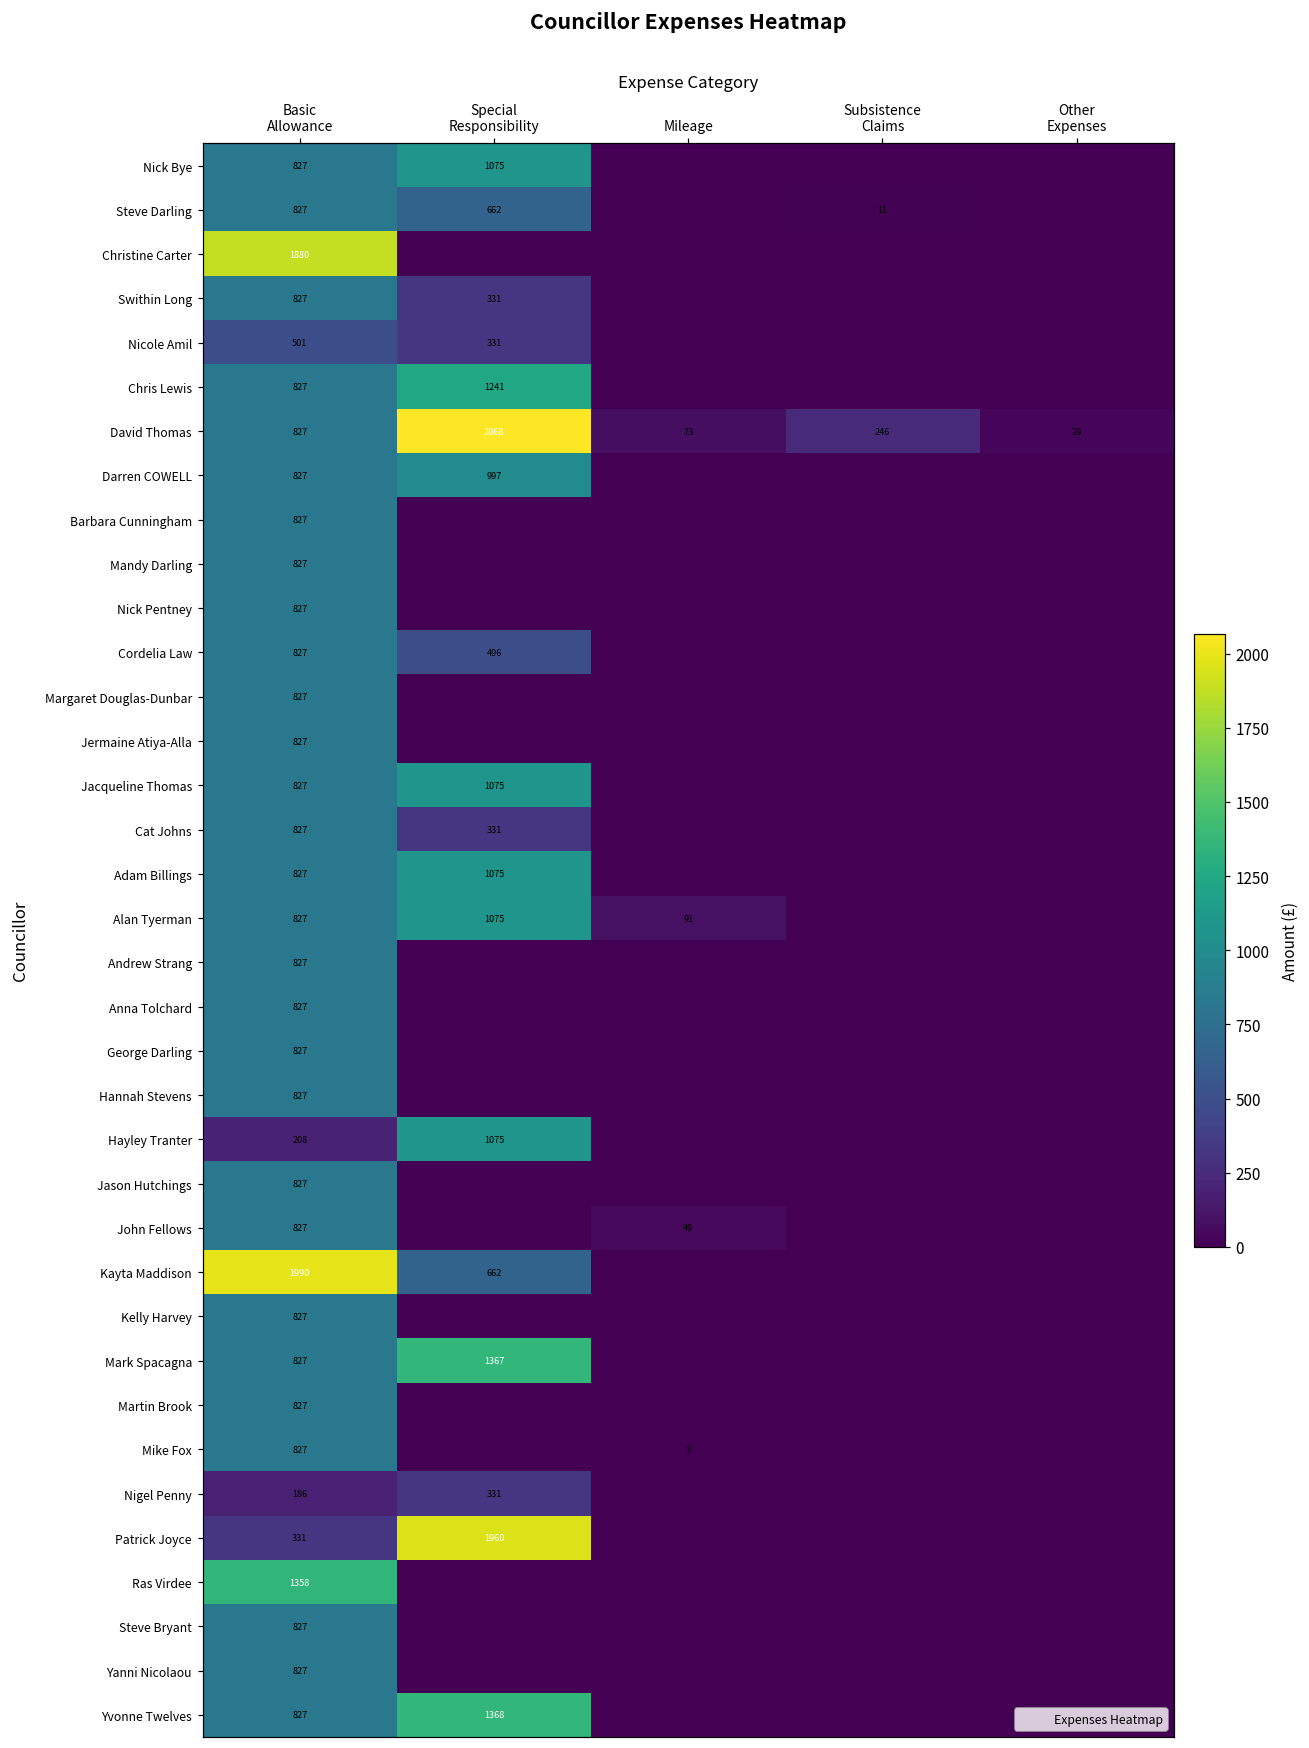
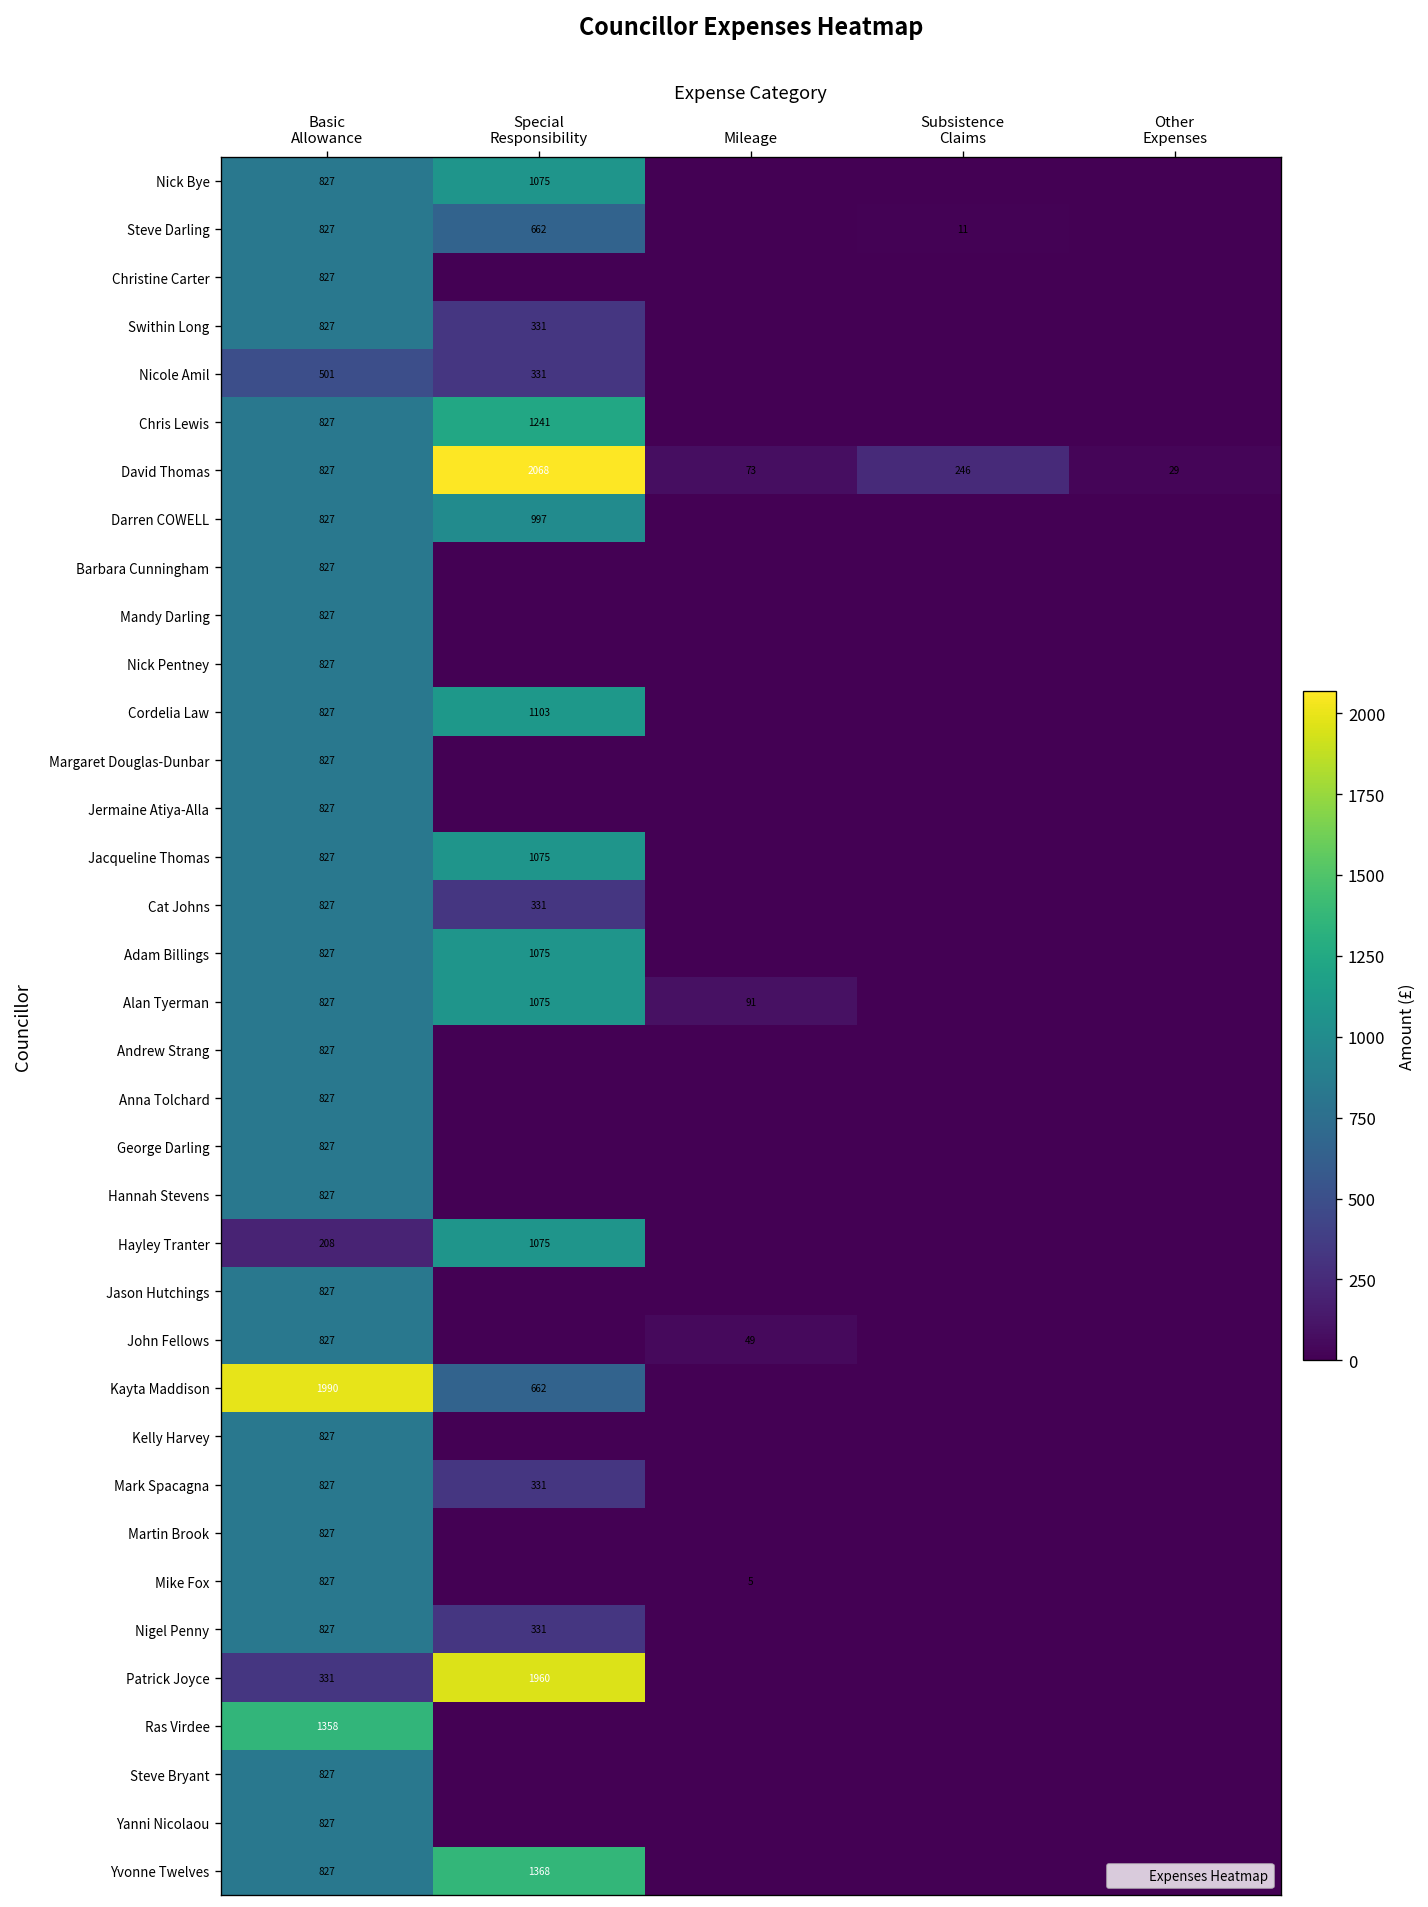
  {
    "Nick Bye": {
      "Basic Allowance": 827,
      "Special Responsibility": 1075
    },
    "Steve Darling": {
      "Basic Allowance": 827,
      "Special Responsibility": 662,
      "Subsistence Claims": 11
    },
    "Christine Carter": {
-     "Basic Allowance": 1880
+     "Basic Allowance": 827
    },
    "Swithin Long": {
      "Basic Allowance": 827,
      "Special Responsibility": 331
    },
    "Nicole Amil": {
      "Basic Allowance": 501,
      "Special Responsibility": 331
    },
    "Chris Lewis": {
      "Basic Allowance": 827,
      "Special Responsibility": 1241
    },
    "David Thomas": {
      "Basic Allowance": 827,
      "Special Responsibility": 2068,
      "Mileage": 73,
      "Subsistence Claims": 246,
      "Other Expenses": 29
    },
    "Darren COWELL": {
      "Basic Allowance": 827,
      "Special Responsibility": 997
    },
    "Barbara Cunningham": {
      "Basic Allowance": 827
    },
    "Mandy Darling": {
      "Basic Allowance": 827
    },
    "Nick Pentney": {
      "Basic Allowance": 827
    },
    "Cordelia Law": {
      "Basic Allowance": 827,
-     "Special Responsibility": 496
+     "Special Responsibility": 1103
    },
    "Margaret Douglas-Dunbar": {
      "Basic Allowance": 827
    },
    "Jermaine Atiya-Alla": {
      "Basic Allowance": 827
    },
    "Jacqueline Thomas": {
      "Basic Allowance": 827,
      "Special Responsibility": 1075
    },
    "Cat Johns": {
      "Basic Allowance": 827,
      "Special Responsibility": 331
    },
    "Adam Billings": {
      "Basic Allowance": 827,
      "Special Responsibility": 1075
    },
    "Alan Tyerman": {
      "Basic Allowance": 827,
      "Special Responsibility": 1075,
      "Mileage": 91
    },
    "Andrew Strang": {
      "Basic Allowance": 827
    },
    "Anna Tolchard": {
      "Basic Allowance": 827
    },
    "George Darling": {
      "Basic Allowance": 827
    },
    "Hannah Stevens": {
      "Basic Allowance": 827
    },
    "Hayley Tranter": {
      "Basic Allowance": 208,
      "Special Responsibility": 1075
    },
    "Jason Hutchings": {
      "Basic Allowance": 827
    },
    "John Fellows": {
      "Basic Allowance": 827,
      "Mileage": 49
    },
    "Kayta Maddison": {
      "Basic Allowance": 1990,
      "Special Responsibility": 662
    },
    "Kelly Harvey": {
      "Basic Allowance": 827
    },
    "Mark Spacagna": {
      "Basic Allowance": 827,
-     "Special Responsibility": 1367
+     "Special Responsibility": 331
    },
    "Martin Brook": {
      "Basic Allowance": 827
    },
    "Mike Fox": {
      "Basic Allowance": 827,
      "Mileage": 5
    },
    "Nigel Penny": {
-     "Basic Allowance": 186,
+     "Basic Allowance": 827,
      "Special Responsibility": 331
    },
    "Patrick Joyce": {
      "Basic Allowance": 331,
      "Special Responsibility": 1960
    },
    "Ras Virdee": {
      "Basic Allowance": 1358
    },
    "Steve Bryant": {
      "Basic Allowance": 827
    },
    "Yanni Nicolaou": {
      "Basic Allowance": 827
    },
    "Yvonne Twelves": {
      "Basic Allowance": 827,
      "Special Responsibility": 1368
    }
  }
